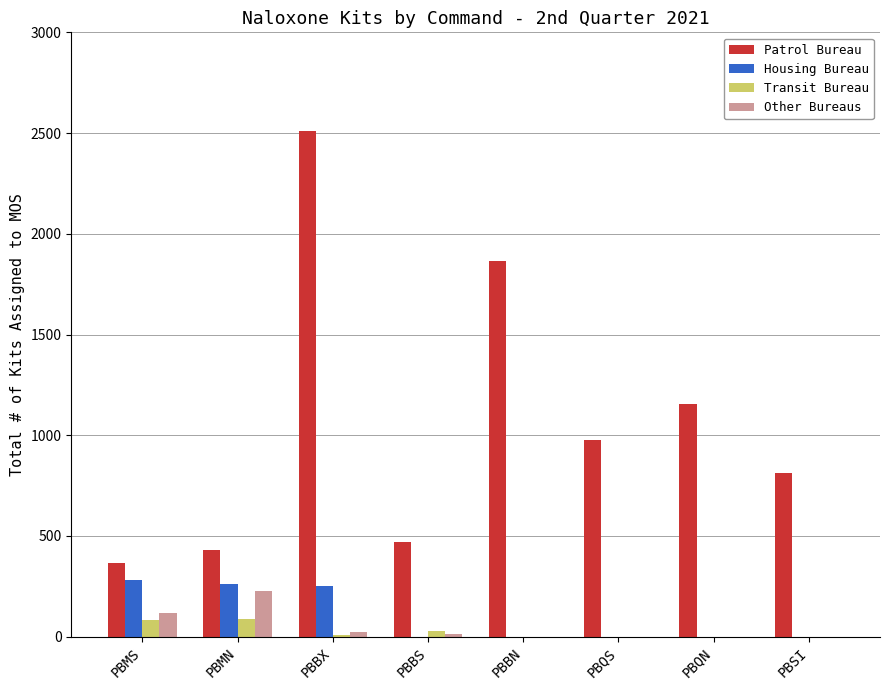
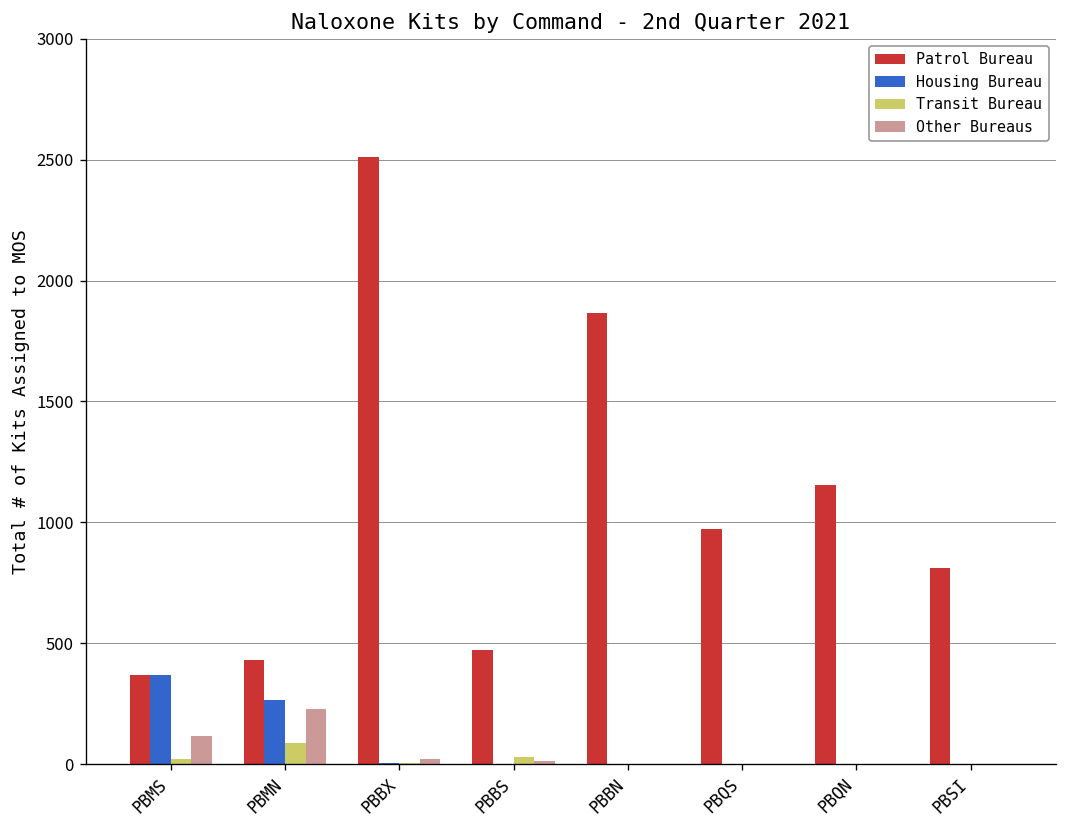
  {
    "Patrol Bureau": {
      "PBMS": 370,
      "PBMN": 430,
      "PBBX": 2510,
      "PBBS": 470,
      "PBBN": 1860,
      "PBQS": 970,
      "PBQN": 1150,
      "PBSI": 810
    },
    "Housing Bureau": {
-     "PBMS": 280,
+     "PBMS": 370,
      "PBMN": 260,
-     "PBBX": 250,
+     "PBBX": 10,
      "PBBS": 0,
      "PBBN": 0,
      "PBQS": 0,
      "PBQN": 0,
      "PBSI": 0
    },
    "Transit Bureau": {
-     "PBMS": 80,
+     "PBMS": 20,
      "PBMN": 90,
      "PBBS": 30,
      "PBBN": 0,
      "PBQS": 0,
      "PBQN": 0,
      "PBSI": 0
    },
    "Other Bureaus": {
      "PBMS": 120,
      "PBMN": 230,
      "PBBX": 20,
      "PBBN": 0,
      "PBQS": 0,
      "PBQN": 0,
      "PBSI": 0
    }
  }
